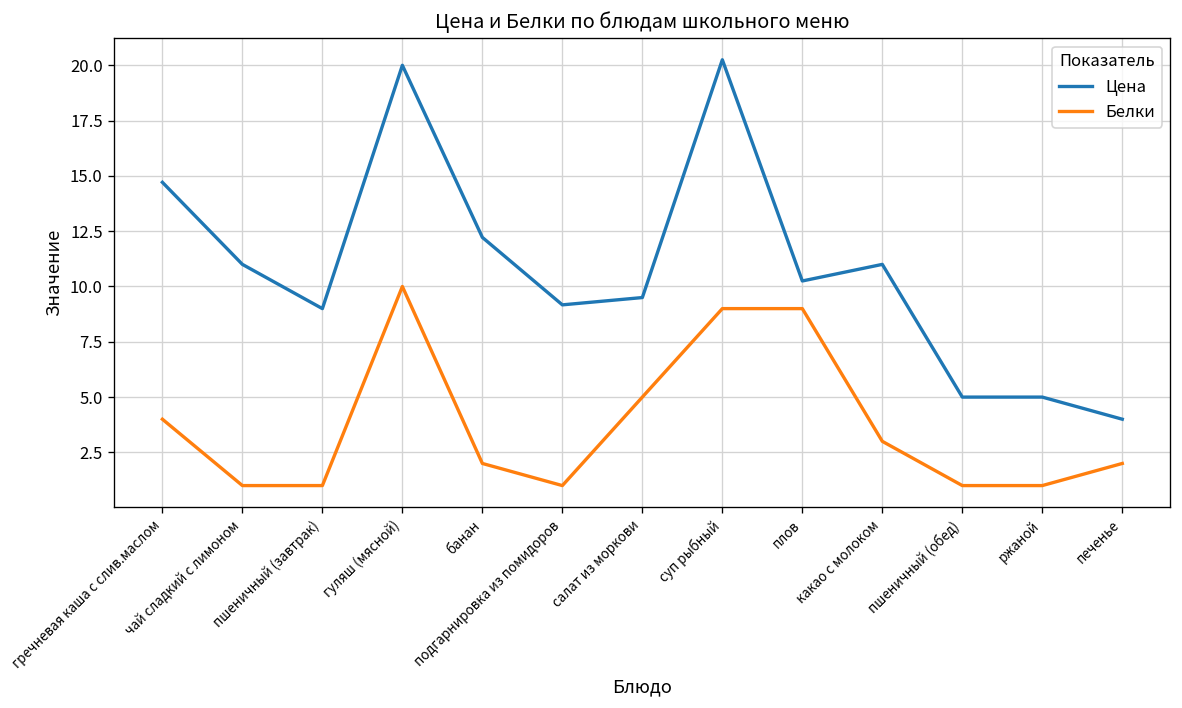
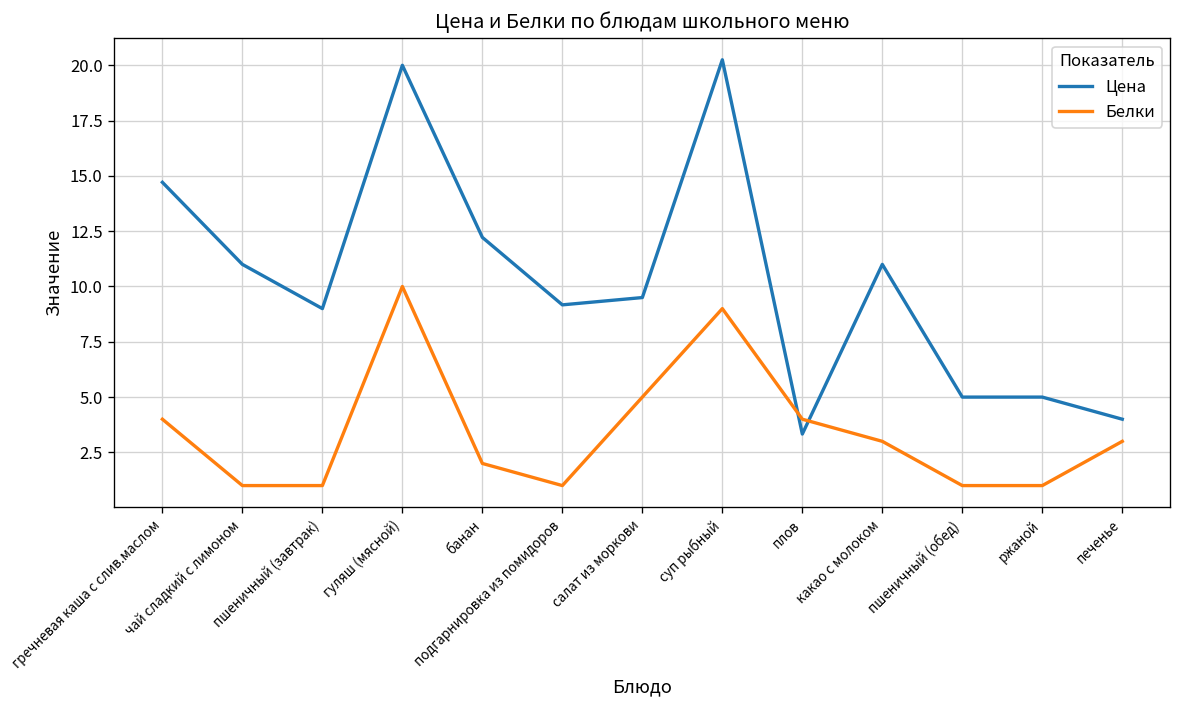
  {
    "Цена": {
      "гречневая каша с слив.маслом": 14.7,
      "чай сладкий с лимоном": 11.0,
      "пшеничный (завтрак)": 9.0,
      "гуляш (мясной)": 20.0,
      "банан": 12.2,
      "подгарнировка из помидоров": 9.2,
      "салат из моркови": 9.5,
      "суп рыбный": 20.3,
-     "плов": 10.3,
+     "плов": 3.3,
      "какао с молоком": 11.0,
      "пшеничный (обед)": 5.0,
      "ржаной": 5.0,
      "печенье": 4.0
    },
    "Белки": {
      "гречневая каша с слив.маслом": 4,
      "чай сладкий с лимоном": 1,
      "пшеничный (завтрак)": 1,
      "гуляш (мясной)": 10,
      "банан": 2,
      "подгарнировка из помидоров": 1,
      "салат из моркови": 5,
      "суп рыбный": 9,
-     "плов": 9,
+     "плов": 4,
      "какао с молоком": 3,
      "пшеничный (обед)": 1,
      "ржаной": 1,
-     "печенье": 2
+     "печенье": 3
    }
  }
